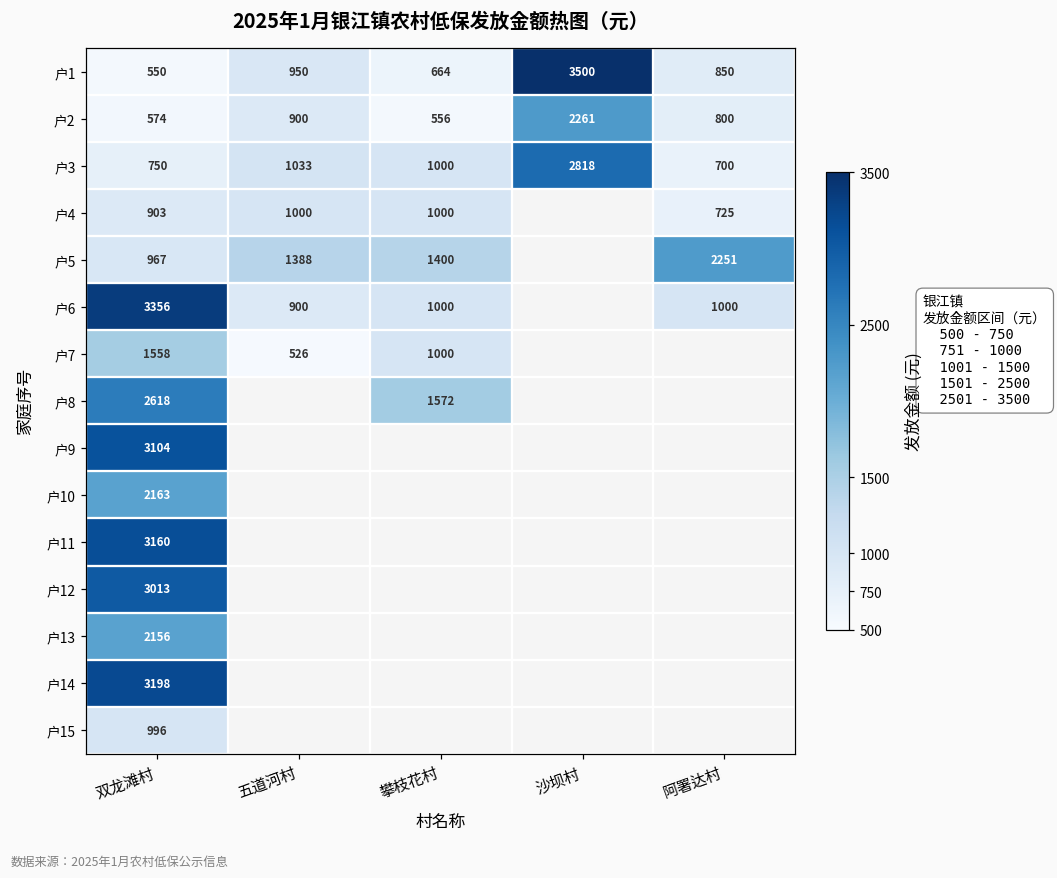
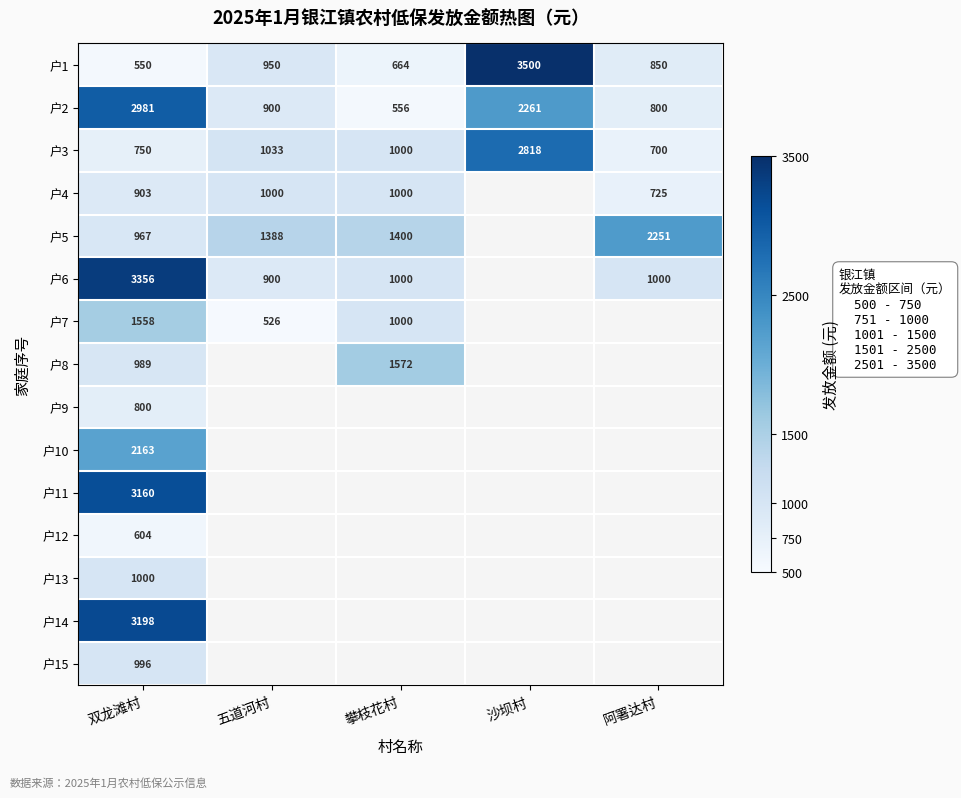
  {
    "户1": {
      "双龙滩村": 550,
      "五道河村": 950,
      "攀枝花村": 664,
      "沙坝村": 3500,
      "阿署达村": 850
    },
    "户2": {
-     "双龙滩村": 574,
+     "双龙滩村": 2981,
      "五道河村": 900,
      "攀枝花村": 556,
      "沙坝村": 2261,
      "阿署达村": 800
    },
    "户3": {
      "双龙滩村": 750,
      "五道河村": 1033,
      "攀枝花村": 1000,
      "沙坝村": 2818,
      "阿署达村": 700
    },
    "户4": {
      "双龙滩村": 903,
      "五道河村": 1000,
      "攀枝花村": 1000,
      "阿署达村": 725
    },
    "户5": {
      "双龙滩村": 967,
      "五道河村": 1388,
      "攀枝花村": 1400,
      "阿署达村": 2251
    },
    "户6": {
      "双龙滩村": 3356,
      "五道河村": 900,
      "攀枝花村": 1000,
      "阿署达村": 1000
    },
    "户7": {
      "双龙滩村": 1558,
      "五道河村": 526,
      "攀枝花村": 1000
    },
    "户8": {
-     "双龙滩村": 2618,
+     "双龙滩村": 989,
      "攀枝花村": 1572
    },
    "户9": {
-     "双龙滩村": 3104
+     "双龙滩村": 800
    },
    "户10": {
      "双龙滩村": 2163
    },
    "户11": {
      "双龙滩村": 3160
    },
    "户12": {
-     "双龙滩村": 3013
+     "双龙滩村": 604
    },
    "户13": {
-     "双龙滩村": 2156
+     "双龙滩村": 1000
    },
    "户14": {
      "双龙滩村": 3198
    },
    "户15": {
      "双龙滩村": 996
    }
  }
